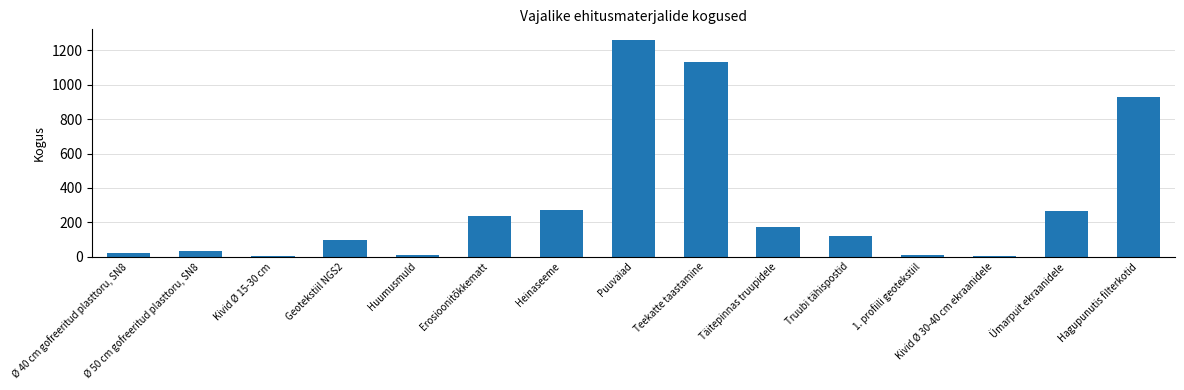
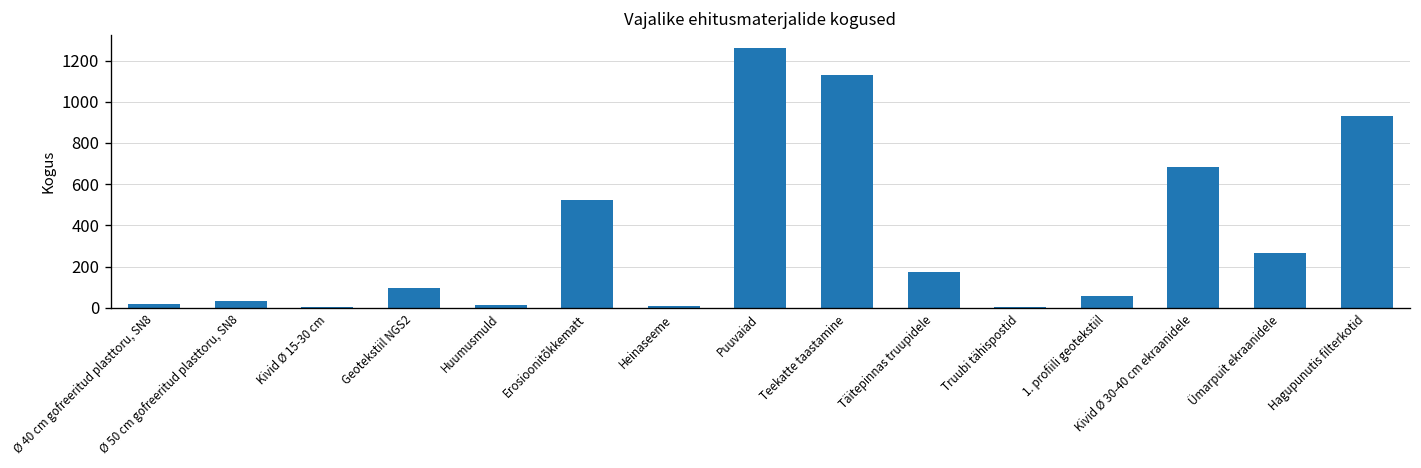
  {
    "Ø 40 cm gofreeritud plasttoru, SN8": 20,
    "Ø 50 cm gofreeritud plasttoru, SN8": 30,
    "Geotekstiil NGS2": 100,
-   "Erosioonitõkkematt": 240,
-   "Heinaseeme": 270,
+   "Erosioonitõkkematt": 520,
+   "Heinaseeme": 10,
    "Puuvaiad": 1260,
    "Teekatte taastamine": 1130,
    "Täitepinnas truupidele": 170,
-   "Truubi tähispostid": 120,
-   "1. profiili geotekstiil": 10,
-   "Kivid Ø 30-40 cm ekraanidele": 10,
+   "Truubi tähispostid": 0,
+   "1. profiili geotekstiil": 60,
+   "Kivid Ø 30-40 cm ekraanidele": 680,
    "Ümarpuit ekraanidele": 270,
    "Hagupunutis filterkotid": 930
  }
